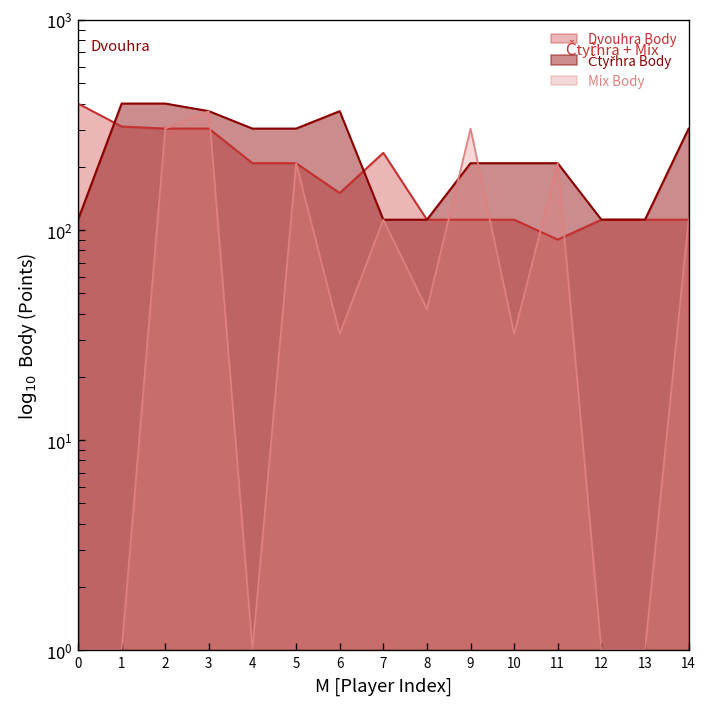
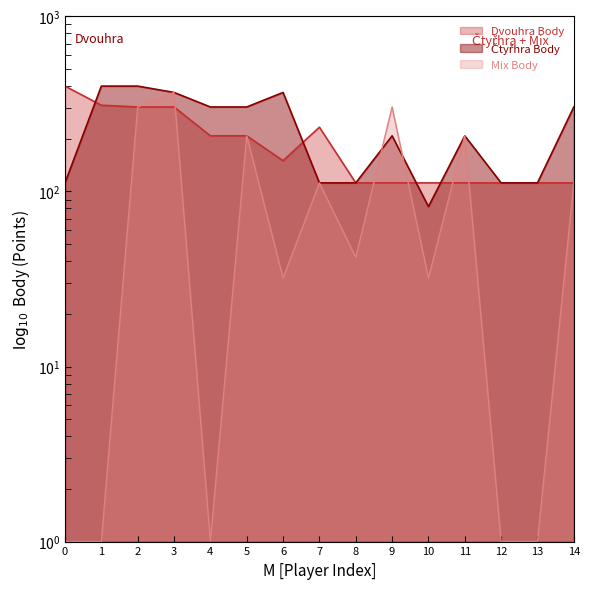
  {
    "Dvouhra Body": {
      "0": 400,
      "1": 310,
      "3": 300,
      "4": 210,
      "6": 150,
      "7": 230,
      "9": 110,
      "10": 110,
-     "11": 90
+     "11": 110
    },
    "Čtyřhra Body": {
      "0": 110,
      "1": 400,
      "2": 400,
      "4": 300,
      "5": 300,
      "6": 370,
      "9": 210,
-     "10": 210,
+     "10": 80,
      "14": 300
    },
    "Mix Body": {
      "0": 1,
      "1": 1,
      "4": 1,
      "6": 32,
      "8": 42,
      "9": 300,
      "10": 32,
      "12": 1,
      "13": 1
    }
  }
